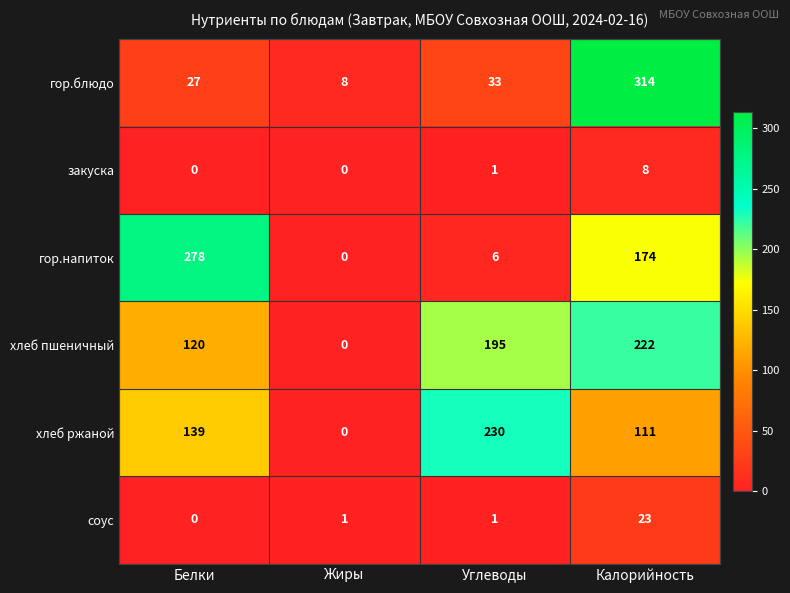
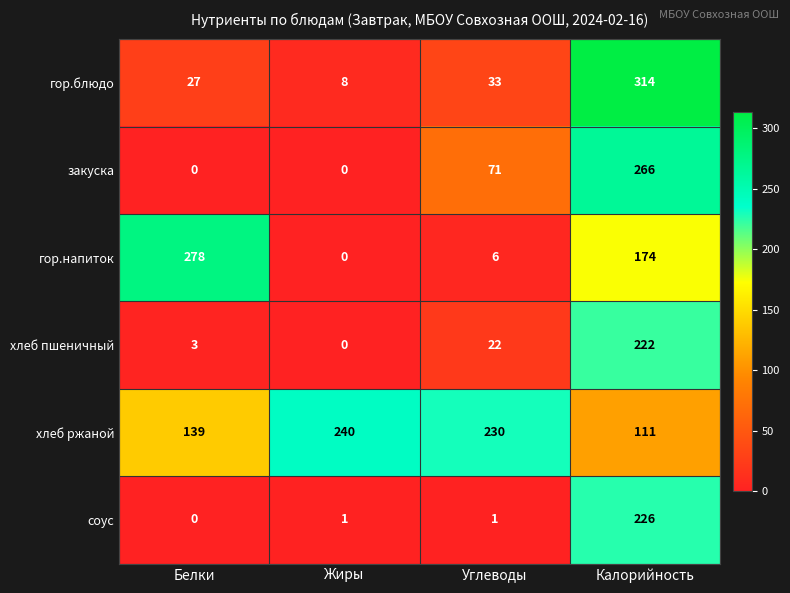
  {
    "гор.блюдо": {
      "Белки": 27,
      "Жиры": 8,
      "Углеводы": 33,
      "Калорийность": 314
    },
    "закуска": {
      "Белки": 0,
      "Жиры": 0,
-     "Углеводы": 1,
-     "Калорийность": 8
+     "Углеводы": 71,
+     "Калорийность": 266
    },
    "гор.напиток": {
      "Белки": 278,
      "Жиры": 0,
      "Углеводы": 6,
      "Калорийность": 174
    },
    "хлеб пшеничный": {
-     "Белки": 120,
+     "Белки": 3,
      "Жиры": 0,
-     "Углеводы": 195,
+     "Углеводы": 22,
      "Калорийность": 222
    },
    "хлеб ржаной": {
      "Белки": 139,
-     "Жиры": 0,
+     "Жиры": 240,
      "Углеводы": 230,
      "Калорийность": 111
    },
    "соус": {
      "Белки": 0,
      "Жиры": 1,
      "Углеводы": 1,
-     "Калорийность": 23
+     "Калорийность": 226
    }
  }
